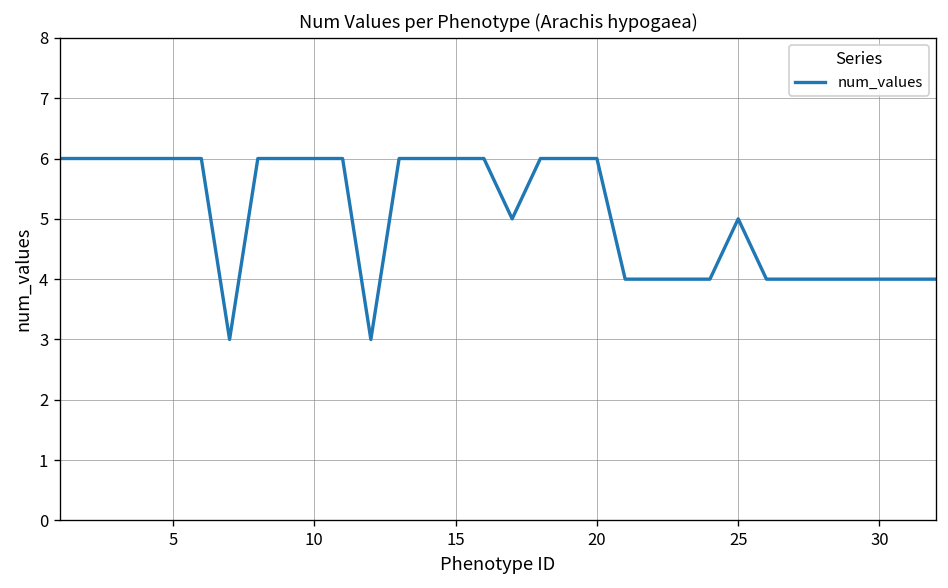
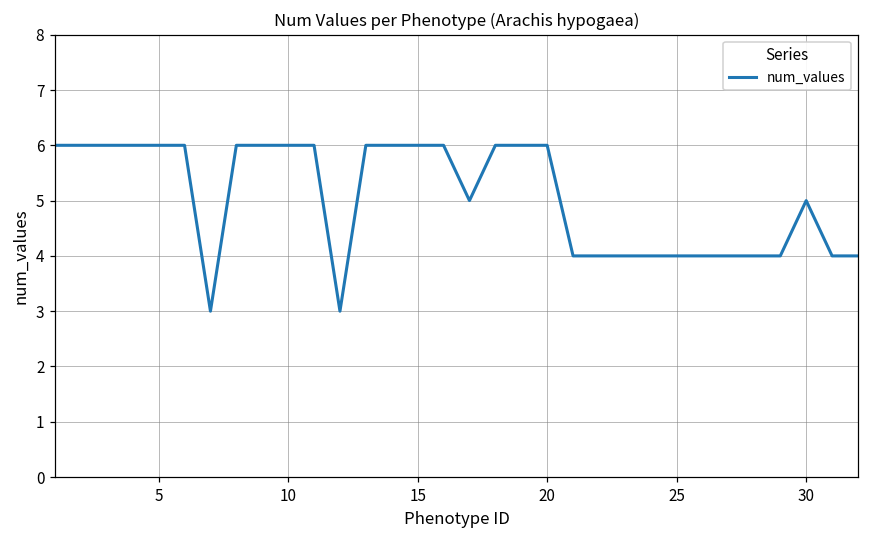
  {
    "5": 6,
    "10": 6,
    "15": 6,
    "20": 6,
-   "25": 5,
-   "30": 4
+   "25": 4,
+   "30": 5
  }
